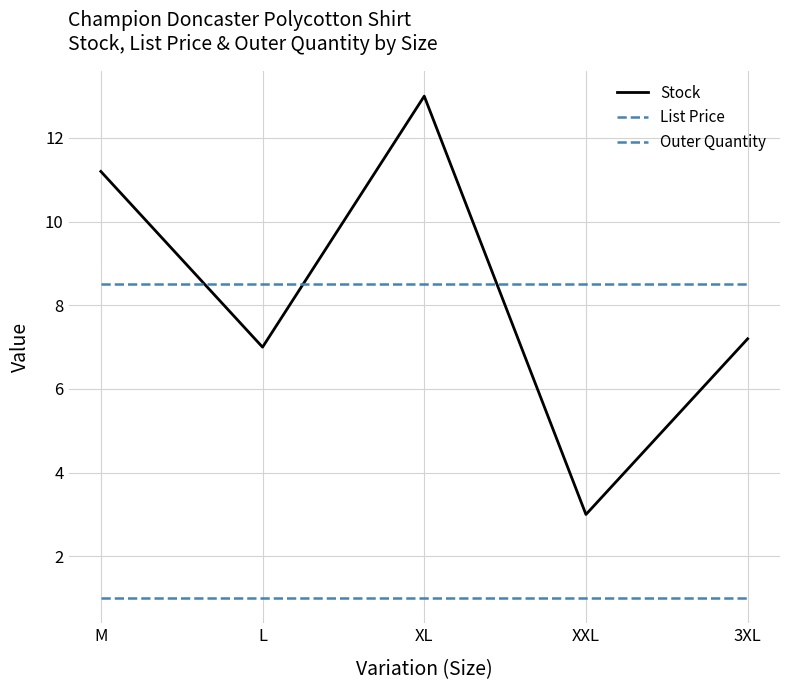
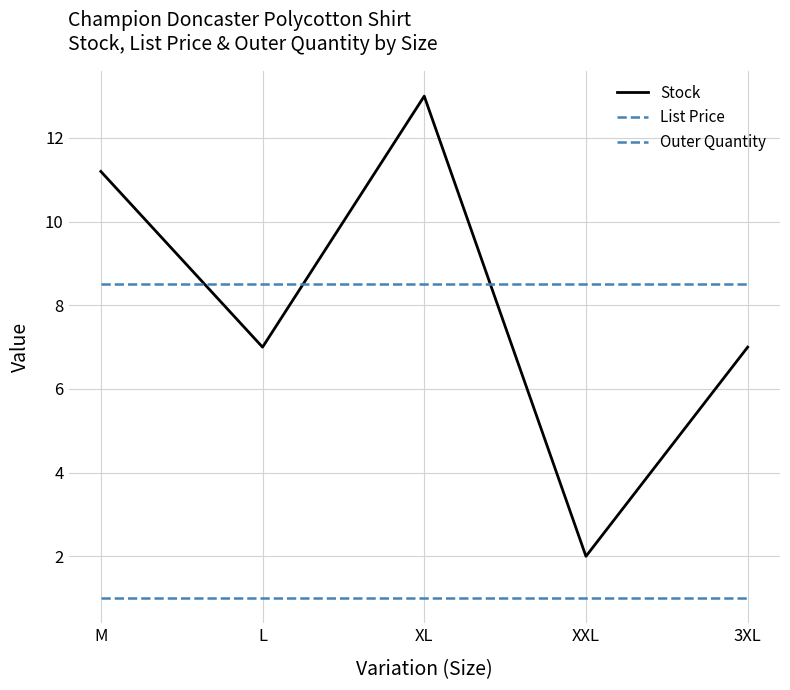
  {
    "Stock": {
      "M": 11.2,
      "L": 7.0,
      "XL": 13.0,
-     "XXL": 3,
-     "3XL": 7.2
+     "XXL": 2,
+     "3XL": 7.0
    }
  }
